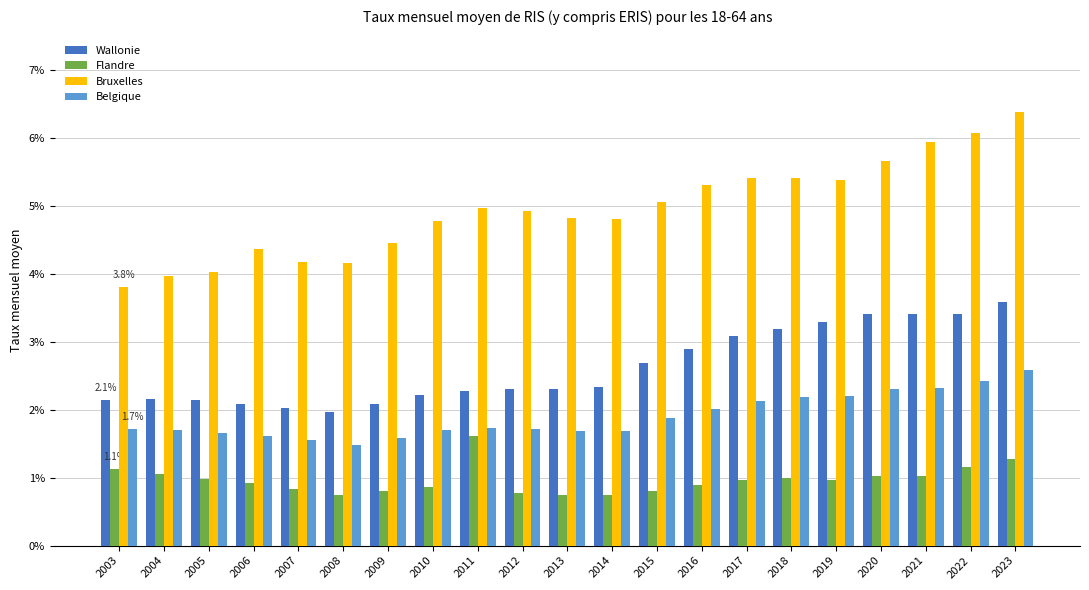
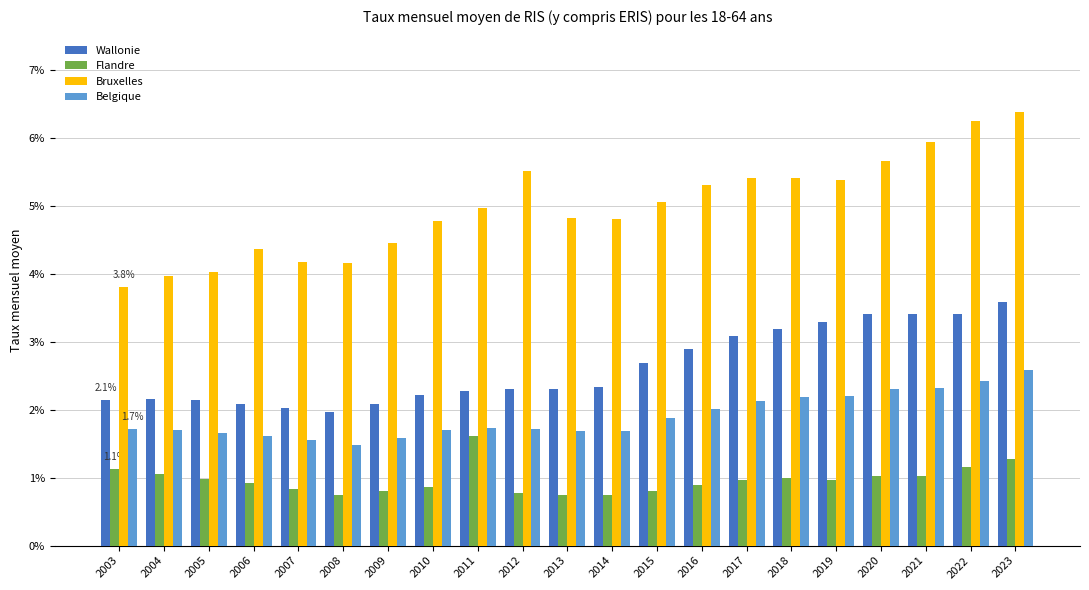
  {
    "Flandre": {
      "2003": "1.1%"
    },
    "Bruxelles": {
      "2004": "4.0%",
      "2005": "4.0%",
      "2006": "4.4%",
      "2007": "4.2%",
      "2008": "4.2%",
      "2009": "4.5%",
      "2010": "4.8%",
      "2011": "5.0%",
-     "2012": "4.9%",
+     "2012": "5.5%",
      "2013": "4.8%",
      "2014": "4.8%",
      "2015": "5.1%",
      "2016": "5.3%",
      "2017": "5.4%",
      "2018": "5.4%",
      "2019": "5.4%",
      "2020": "5.7%",
      "2021": "5.9%",
-     "2022": "6.1%",
+     "2022": "6.2%",
      "2023": "6.4%"
    }
  }
